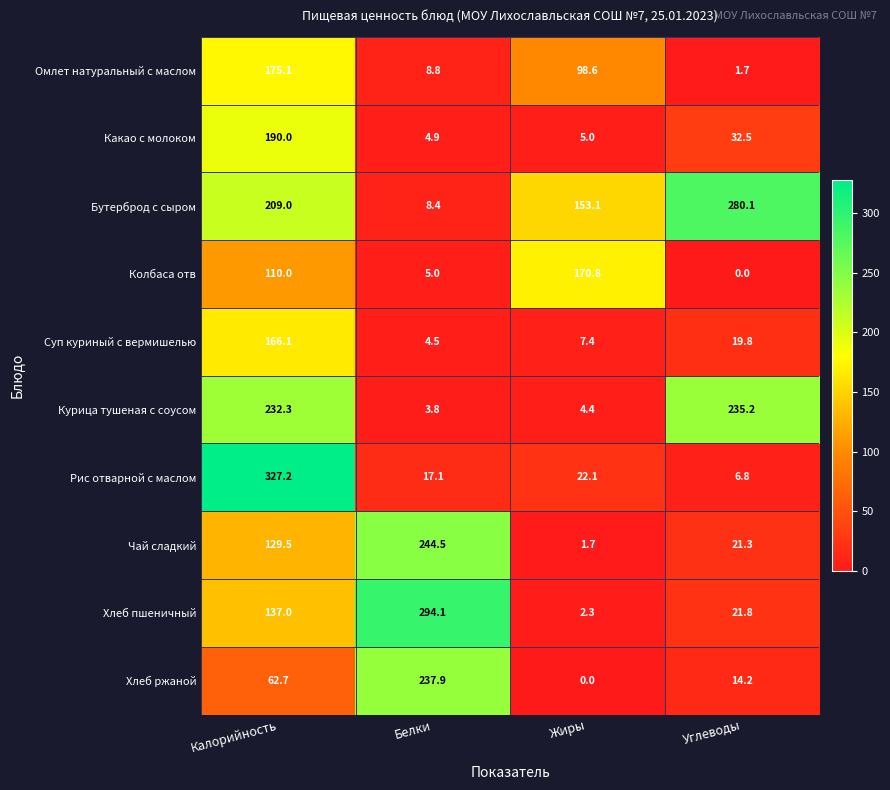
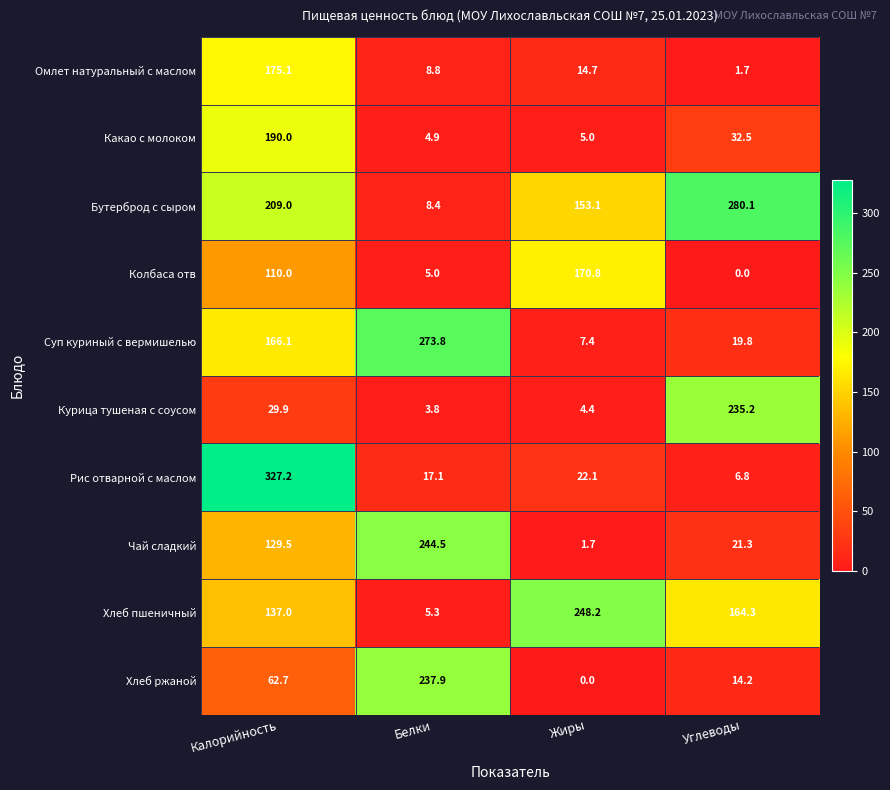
  {
    "Омлет натуральный с маслом": {
      "Калорийность": 175.1,
      "Белки": 8.8,
-     "Жиры": 98.6,
+     "Жиры": 14.7,
      "Углеводы": 1.7
    },
    "Какао с молоком": {
      "Калорийность": 190.0,
      "Белки": 4.9,
      "Жиры": 5.0,
      "Углеводы": 32.5
    },
    "Бутерброд с сыром": {
      "Калорийность": 209.0,
      "Белки": 8.4,
      "Жиры": 153.1,
      "Углеводы": 280.1
    },
    "Колбаса отв": {
      "Калорийность": 110.0,
      "Белки": 5.0,
      "Жиры": 170.8,
      "Углеводы": 0.0
    },
    "Суп куриный с вермишелью": {
      "Калорийность": 166.1,
-     "Белки": 4.5,
+     "Белки": 273.8,
      "Жиры": 7.4,
      "Углеводы": 19.8
    },
    "Курица тушеная с соусом": {
-     "Калорийность": 232.3,
+     "Калорийность": 29.9,
      "Белки": 3.8,
      "Жиры": 4.4,
      "Углеводы": 235.2
    },
    "Рис отварной с маслом": {
      "Калорийность": 327.2,
      "Белки": 17.1,
      "Жиры": 22.1,
      "Углеводы": 6.8
    },
    "Чай сладкий": {
      "Калорийность": 129.5,
      "Белки": 244.5,
      "Жиры": 1.7,
      "Углеводы": 21.3
    },
    "Хлеб пшеничный": {
      "Калорийность": 137.0,
-     "Белки": 294.1,
-     "Жиры": 2.3,
-     "Углеводы": 21.8
+     "Белки": 5.3,
+     "Жиры": 248.2,
+     "Углеводы": 164.3
    },
    "Хлеб ржаной": {
      "Калорийность": 62.7,
      "Белки": 237.9,
      "Жиры": 0.0,
      "Углеводы": 14.2
    }
  }
